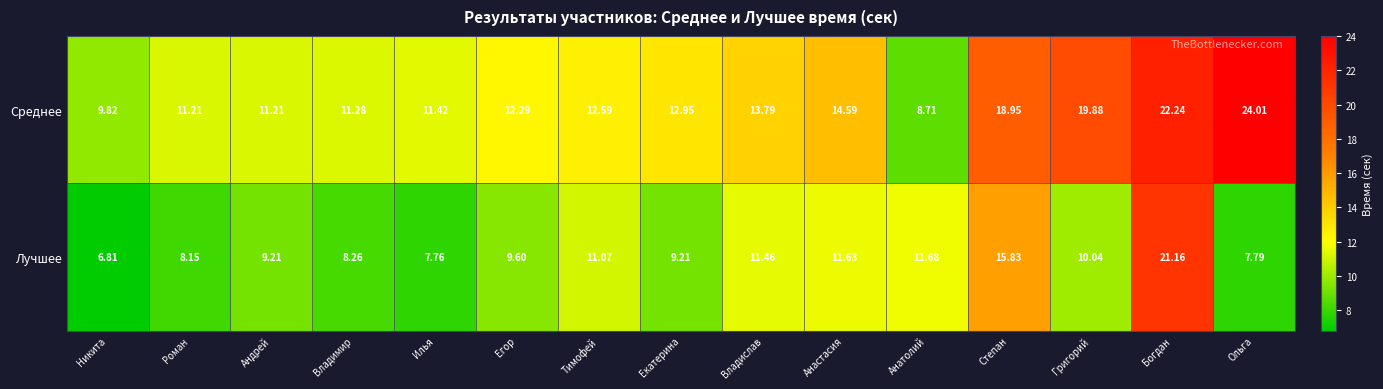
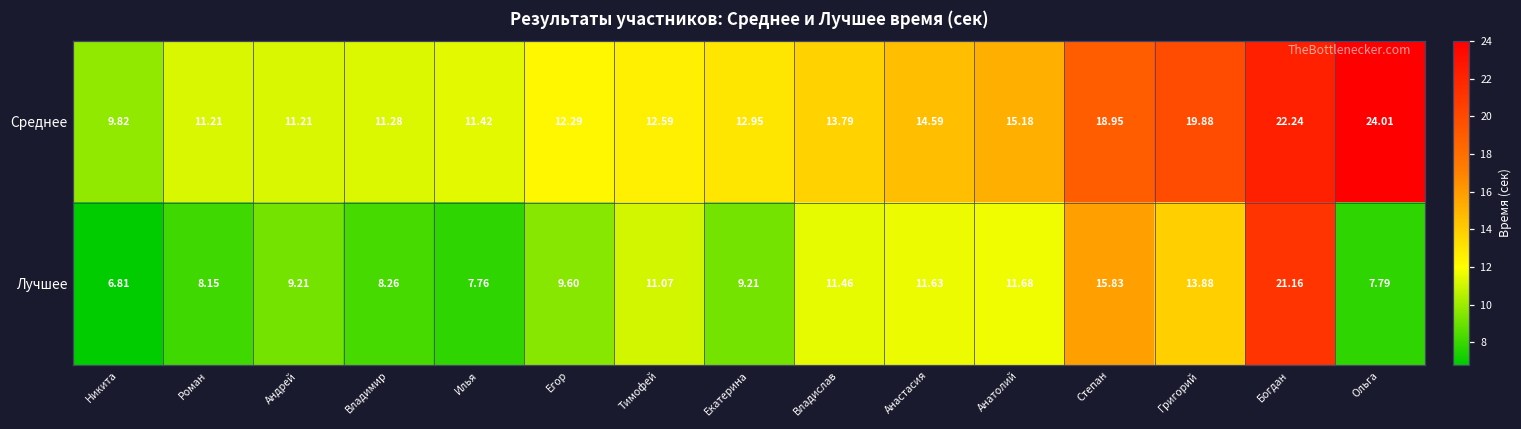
  {
    "Среднее": {
      "Никита": 9.82,
      "Роман": 11.21,
      "Андрей": 11.21,
      "Владимир": 11.28,
      "Илья": 11.42,
      "Егор": 12.29,
      "Тимофей": 12.59,
      "Екатерина": 12.95,
      "Владислав": 13.79,
      "Анастасия": 14.59,
-     "Анатолий": 8.71,
+     "Анатолий": 15.18,
      "Степан": 18.95,
      "Григорий": 19.88,
      "Богдан": 22.24
    },
    "Лучшее": {
      "Никита": 6.81,
      "Роман": 8.15,
      "Андрей": 9.21,
      "Владимир": 8.26,
      "Илья": 7.76,
      "Егор": 9.60,
      "Тимофей": 11.07,
      "Екатерина": 9.21,
      "Владислав": 11.46,
      "Анастасия": 11.63,
      "Анатолий": 11.68,
      "Степан": 15.83,
-     "Григорий": 10.04,
+     "Григорий": 13.88,
      "Богдан": 21.16,
      "Ольга": 7.79
    }
  }
